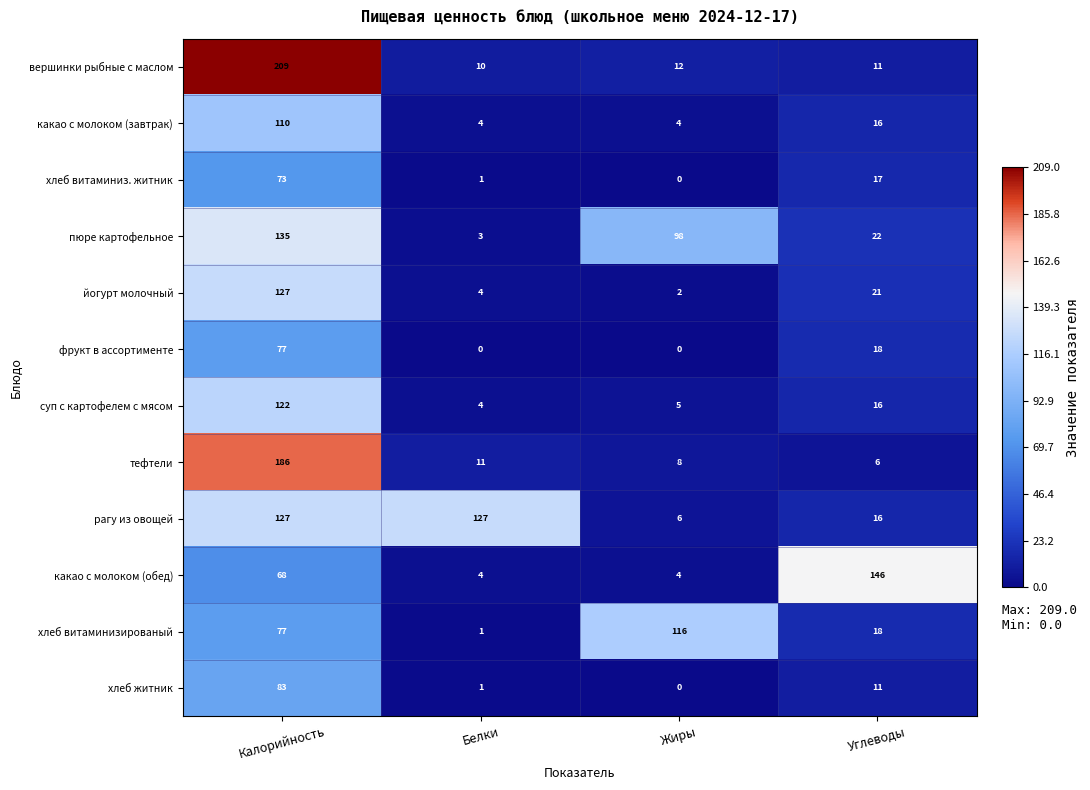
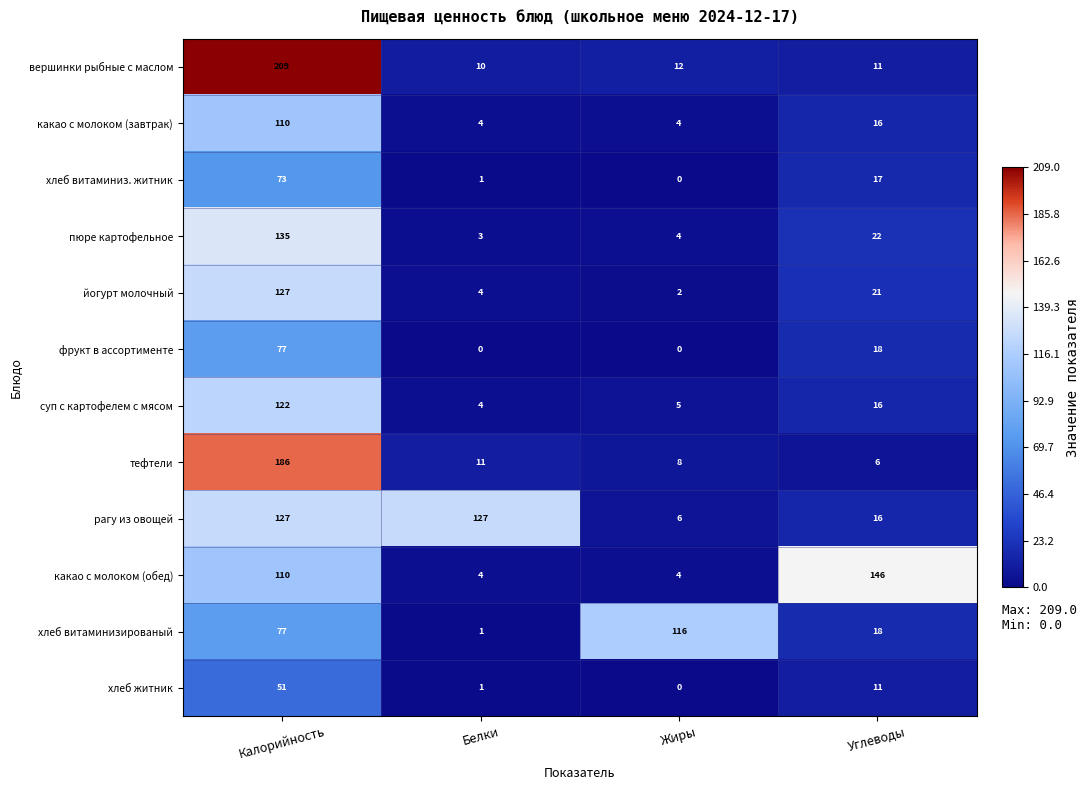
  {
    "вершинки рыбные с маслом": {
      "Калорийность": 209,
      "Белки": 10,
      "Жиры": 12,
      "Углеводы": 11
    },
    "какао с молоком (завтрак)": {
      "Калорийность": 110,
      "Белки": 4,
      "Жиры": 4,
      "Углеводы": 16
    },
    "хлеб витаминиз. житник": {
      "Калорийность": 73,
      "Белки": 1,
      "Жиры": 0,
      "Углеводы": 17
    },
    "пюре картофельное": {
      "Калорийность": 135,
      "Белки": 3,
-     "Жиры": 98,
+     "Жиры": 4,
      "Углеводы": 22
    },
    "йогурт молочный": {
      "Калорийность": 127,
      "Белки": 4,
      "Жиры": 2,
      "Углеводы": 21
    },
    "фрукт в ассортименте": {
      "Калорийность": 77,
      "Белки": 0,
      "Жиры": 0,
      "Углеводы": 18
    },
    "суп с картофелем с мясом": {
      "Калорийность": 122,
      "Белки": 4,
      "Жиры": 5,
      "Углеводы": 16
    },
    "тефтели": {
      "Калорийность": 186,
      "Белки": 11,
      "Жиры": 8,
      "Углеводы": 6
    },
    "рагу из овощей": {
      "Калорийность": 127,
      "Белки": 127,
      "Жиры": 6,
      "Углеводы": 16
    },
    "какао с молоком (обед)": {
-     "Калорийность": 68,
+     "Калорийность": 110,
      "Белки": 4,
      "Жиры": 4,
      "Углеводы": 146
    },
    "хлеб витаминизированый": {
      "Калорийность": 77,
      "Белки": 1,
      "Жиры": 116,
      "Углеводы": 18
    },
    "хлеб житник": {
-     "Калорийность": 83,
+     "Калорийность": 51,
      "Белки": 1,
      "Жиры": 0,
      "Углеводы": 11
    }
  }
